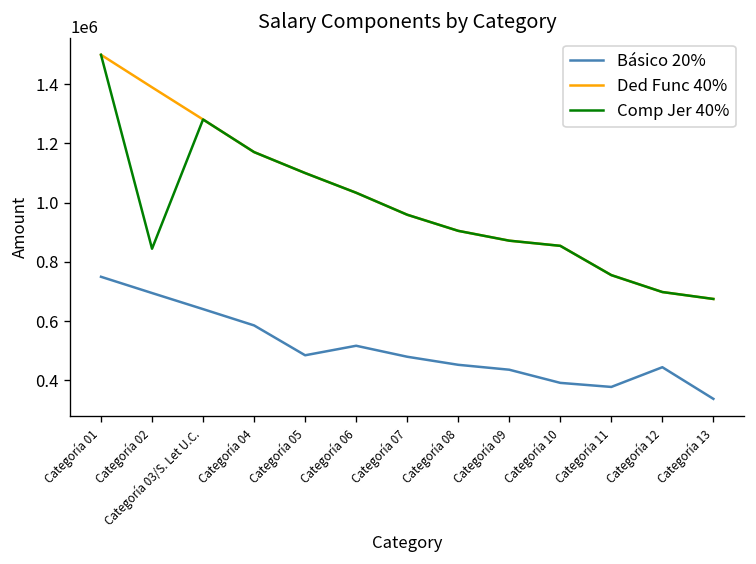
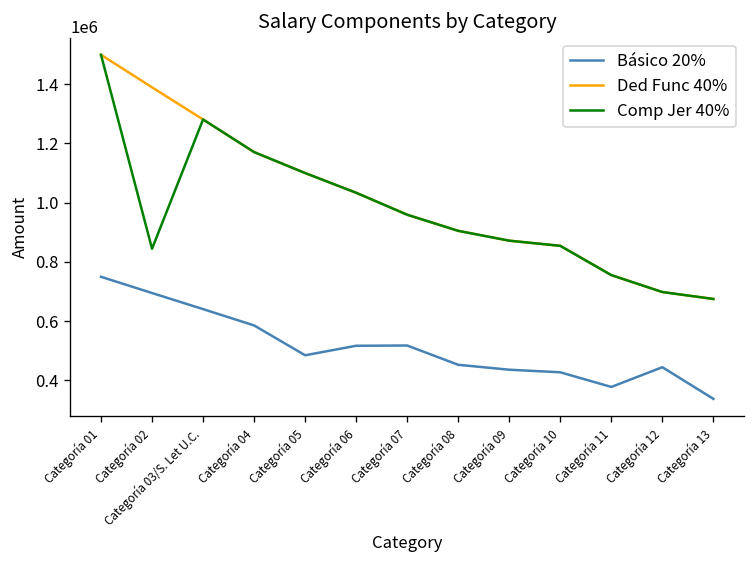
  {
    "Básico 20%": {
      "Categoría 01": 750000,
      "Categoría 02": 690000,
      "Categoría 03/S. Let U.C.": 640000,
      "Categoría 04": 590000,
      "Categoría 05": 480000,
      "Categoría 06": 520000,
-     "Categoría 07": 480000,
+     "Categoría 07": 520000,
      "Categoría 08": 450000,
      "Categoría 09": 440000,
-     "Categoría 10": 390000,
+     "Categoría 10": 430000,
      "Categoría 11": 380000,
      "Categoría 12": 440000,
      "Categoría 13": 340000
    },
    "Ded Func 40%": {
      "Categoría 02": 1390000
    },
    "Comp Jer 40%": {
      "Categoría 02": 840000
    }
  }
